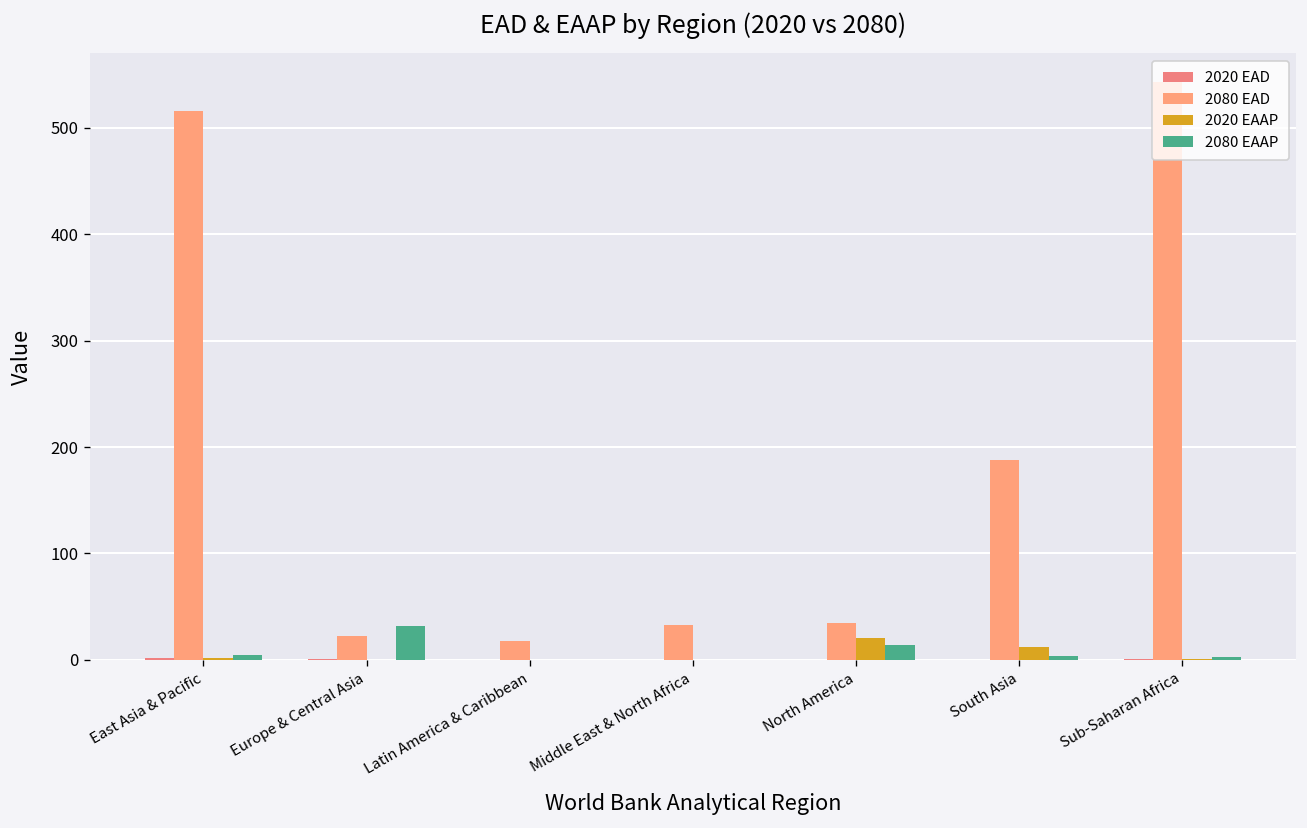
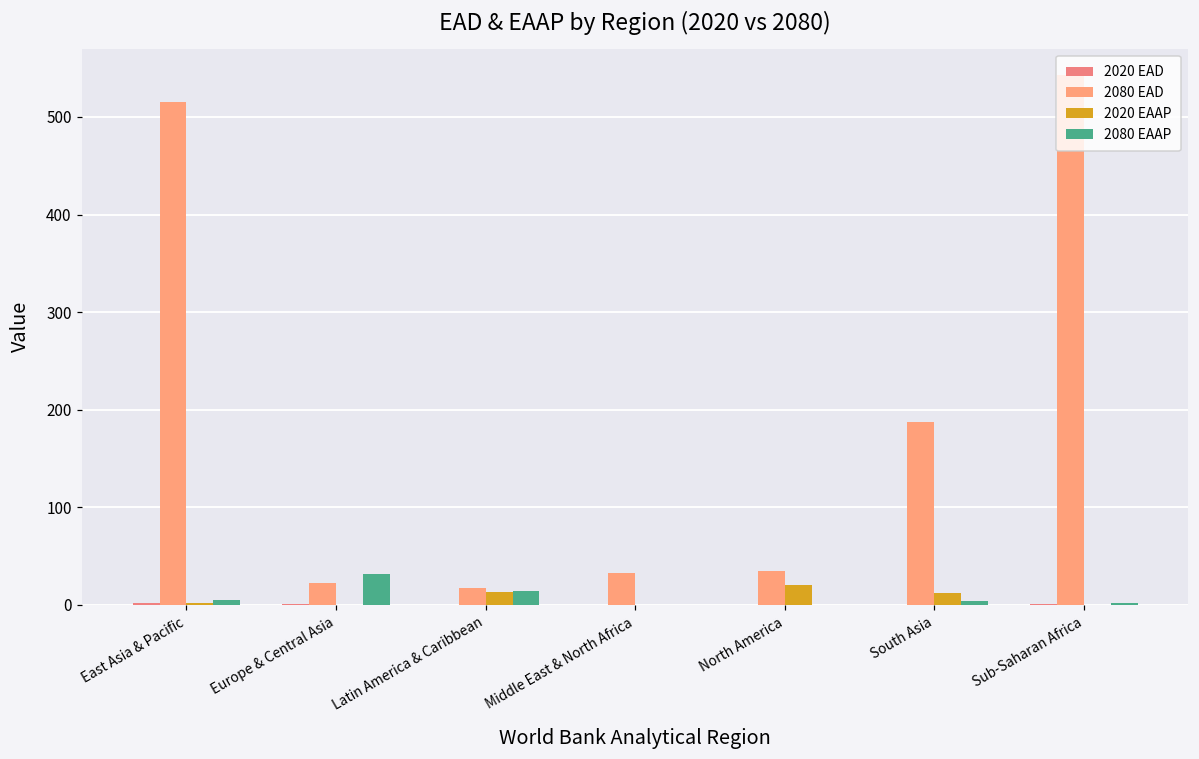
  {
    "2020 EAAP": {
-     "Latin America & Caribbean": 0,
+     "Latin America & Caribbean": 10,
      "North America": 20,
      "South Asia": 10
    },
    "2080 EAAP": {
      "East Asia & Pacific": 0,
      "Europe & Central Asia": 30,
-     "Latin America & Caribbean": 0,
-     "North America": 10,
+     "Latin America & Caribbean": 10,
+     "North America": 0,
      "South Asia": 0
    }
  }
